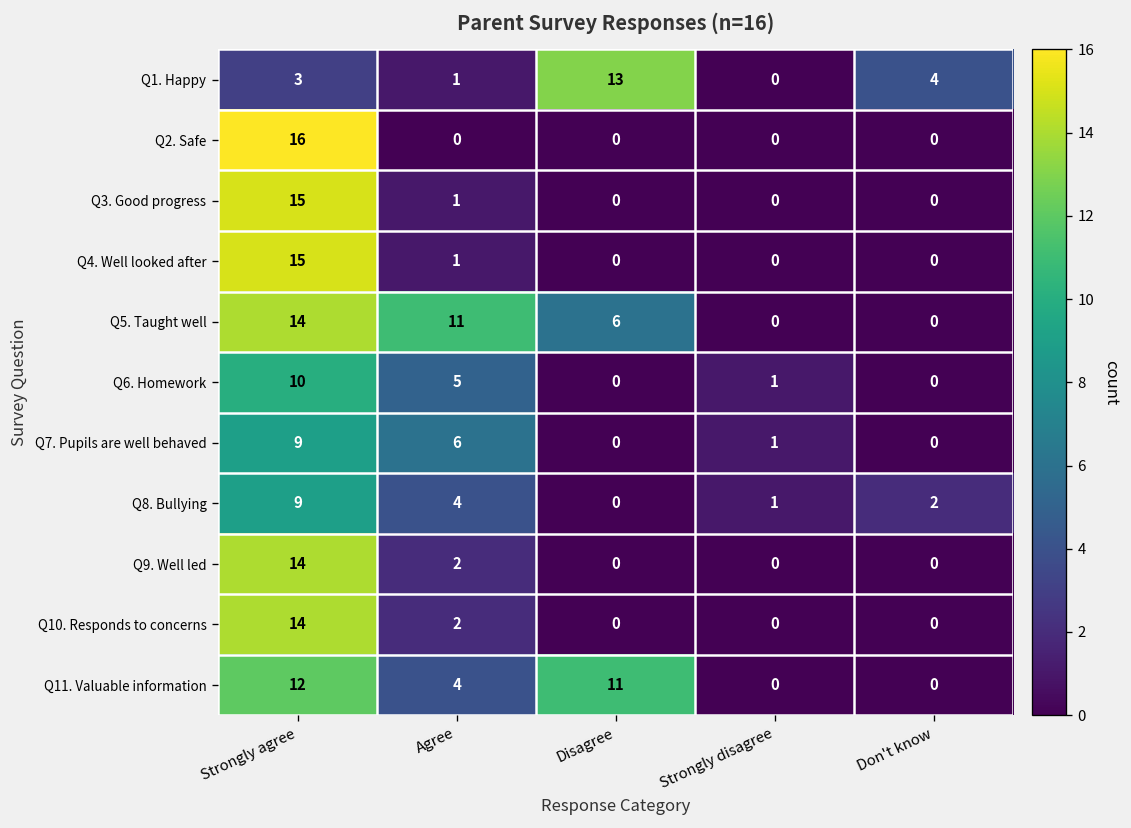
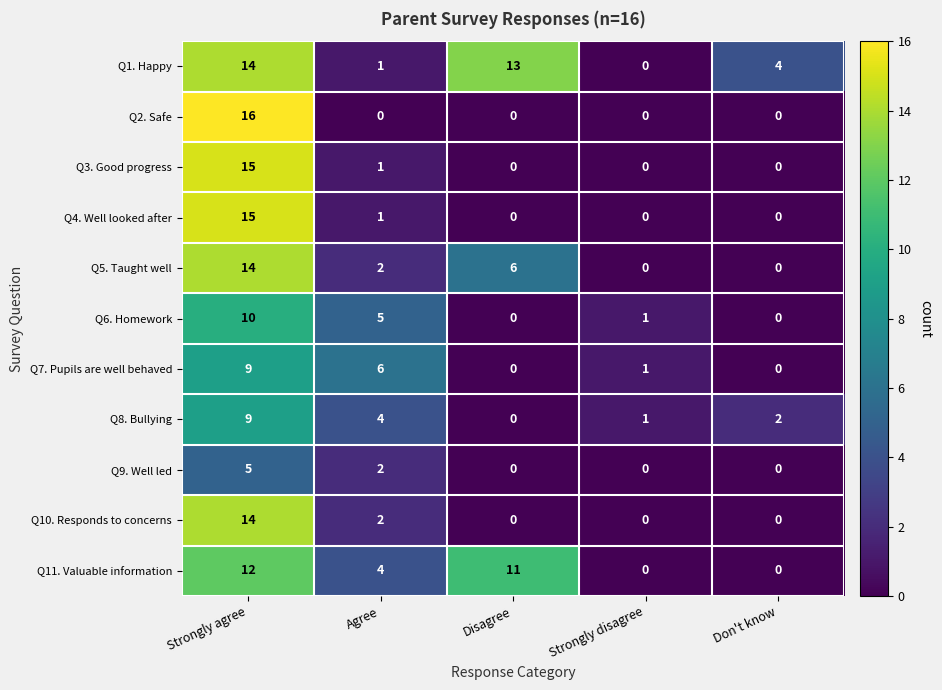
  {
    "Q1. Happy": {
-     "Strongly agree": 3,
+     "Strongly agree": 14,
      "Agree": 1,
      "Disagree": 13,
      "Strongly disagree": 0,
      "Don't know": 4
    },
    "Q2. Safe": {
      "Strongly agree": 16,
      "Agree": 0,
      "Disagree": 0,
      "Strongly disagree": 0,
      "Don't know": 0
    },
    "Q3. Good progress": {
      "Strongly agree": 15,
      "Agree": 1,
      "Disagree": 0,
      "Strongly disagree": 0,
      "Don't know": 0
    },
    "Q4. Well looked after": {
      "Strongly agree": 15,
      "Agree": 1,
      "Disagree": 0,
      "Strongly disagree": 0,
      "Don't know": 0
    },
    "Q5. Taught well": {
      "Strongly agree": 14,
-     "Agree": 11,
+     "Agree": 2,
      "Disagree": 6,
      "Strongly disagree": 0,
      "Don't know": 0
    },
    "Q6. Homework": {
      "Strongly agree": 10,
      "Agree": 5,
      "Disagree": 0,
      "Strongly disagree": 1,
      "Don't know": 0
    },
    "Q7. Pupils are well behaved": {
      "Strongly agree": 9,
      "Agree": 6,
      "Disagree": 0,
      "Strongly disagree": 1,
      "Don't know": 0
    },
    "Q8. Bullying": {
      "Strongly agree": 9,
      "Agree": 4,
      "Disagree": 0,
      "Strongly disagree": 1,
      "Don't know": 2
    },
    "Q9. Well led": {
-     "Strongly agree": 14,
+     "Strongly agree": 5,
      "Agree": 2,
      "Disagree": 0,
      "Strongly disagree": 0,
      "Don't know": 0
    },
    "Q10. Responds to concerns": {
      "Strongly agree": 14,
      "Agree": 2,
      "Disagree": 0,
      "Strongly disagree": 0,
      "Don't know": 0
    },
    "Q11. Valuable information": {
      "Strongly agree": 12,
      "Agree": 4,
      "Disagree": 11,
      "Strongly disagree": 0,
      "Don't know": 0
    }
  }
